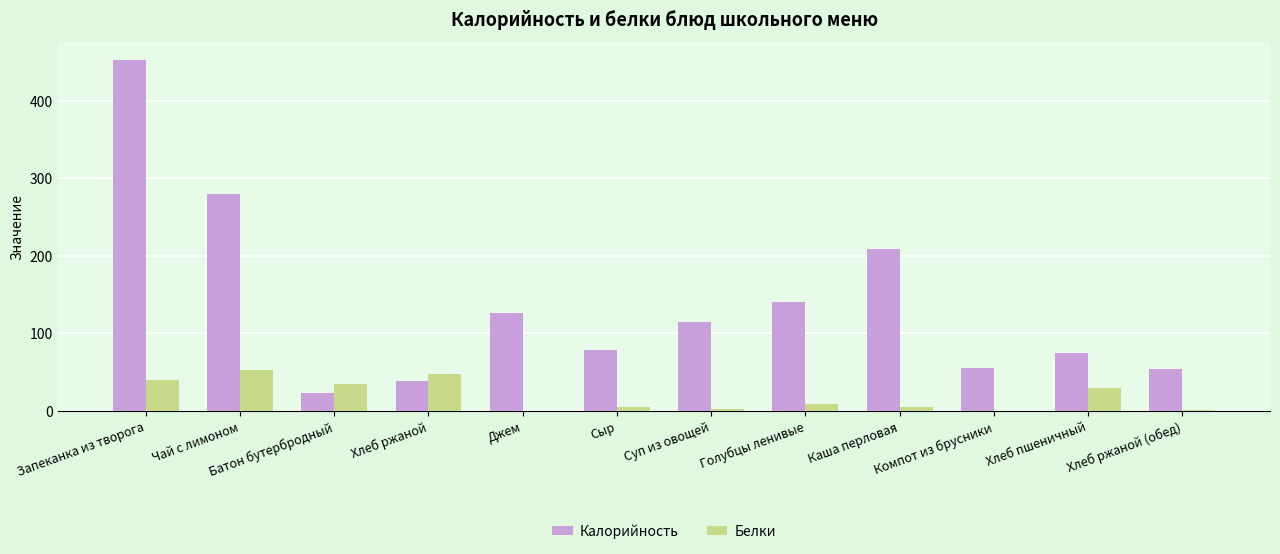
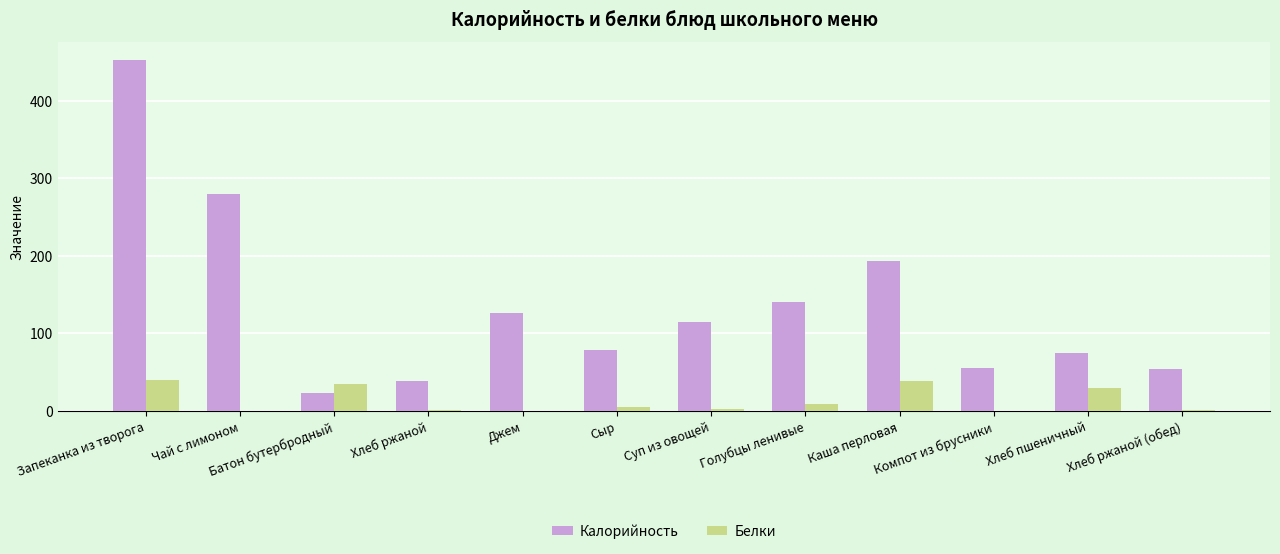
  {
    "Калорийность": {
      "Запеканка из творога": 450,
      "Чай с лимоном": 280,
      "Батон бутербродный": 20,
      "Хлеб ржаной": 40,
      "Джем": 130,
      "Сыр": 80,
      "Суп из овощей": 120,
      "Голубцы ленивые": 140,
-     "Каша перловая": 210,
+     "Каша перловая": 190,
      "Компот из брусники": 50,
      "Хлеб пшеничный": 80,
      "Хлеб ржаной (обед)": 50
    },
    "Белки": {
      "Запеканка из творога": 40,
-     "Чай с лимоном": 50,
+     "Чай с лимоном": 0,
      "Батон бутербродный": 30,
-     "Хлеб ржаной": 50,
+     "Хлеб ржаной": 0,
      "Сыр": 0,
      "Голубцы ленивые": 10,
-     "Каша перловая": 0,
+     "Каша перловая": 40,
      "Хлеб пшеничный": 30
    }
  }
